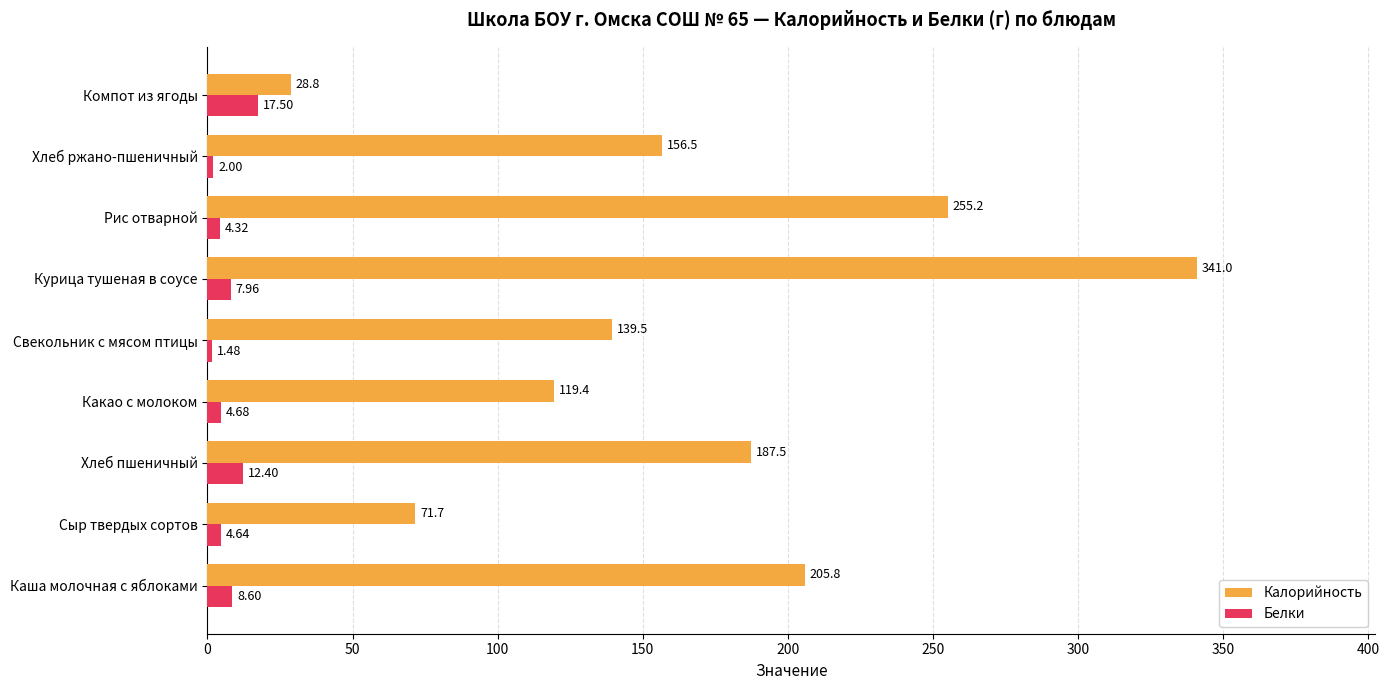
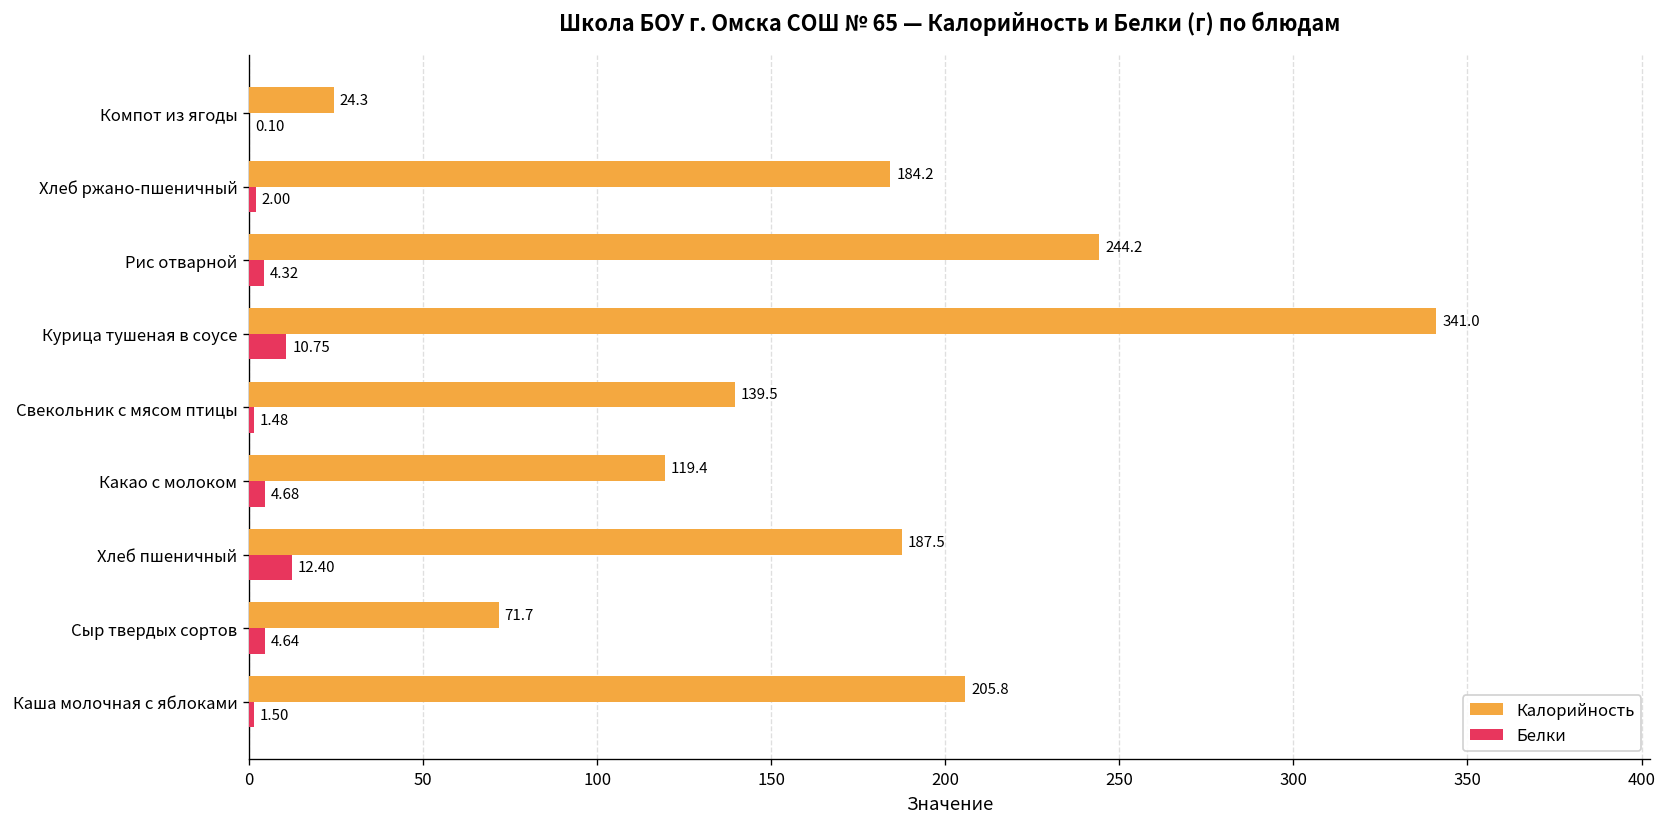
  {
    "Калорийность": {
-     "Компот из ягоды": 28.8,
-     "Хлеб ржано-пшеничный": 156.5,
-     "Рис отварной": 255.2,
+     "Компот из ягоды": 24.3,
+     "Хлеб ржано-пшеничный": 184.2,
+     "Рис отварной": 244.2,
      "Курица тушеная в соусе": 341.0,
      "Свекольник с мясом птицы": 139.5,
      "Какао с молоком": 119.4,
      "Хлеб пшеничный": 187.5,
      "Сыр твердых сортов": 71.7,
      "Каша молочная с яблоками": 205.8
    },
    "Белки": {
-     "Компот из ягоды": 17.50,
+     "Компот из ягоды": 0.10,
      "Хлеб ржано-пшеничный": 2.00,
      "Рис отварной": 4.32,
-     "Курица тушеная в соусе": 7.96,
+     "Курица тушеная в соусе": 10.75,
      "Свекольник с мясом птицы": 1.48,
      "Какао с молоком": 4.68,
      "Хлеб пшеничный": 12.40,
      "Сыр твердых сортов": 4.64,
-     "Каша молочная с яблоками": 8.60
+     "Каша молочная с яблоками": 1.50
    }
  }
